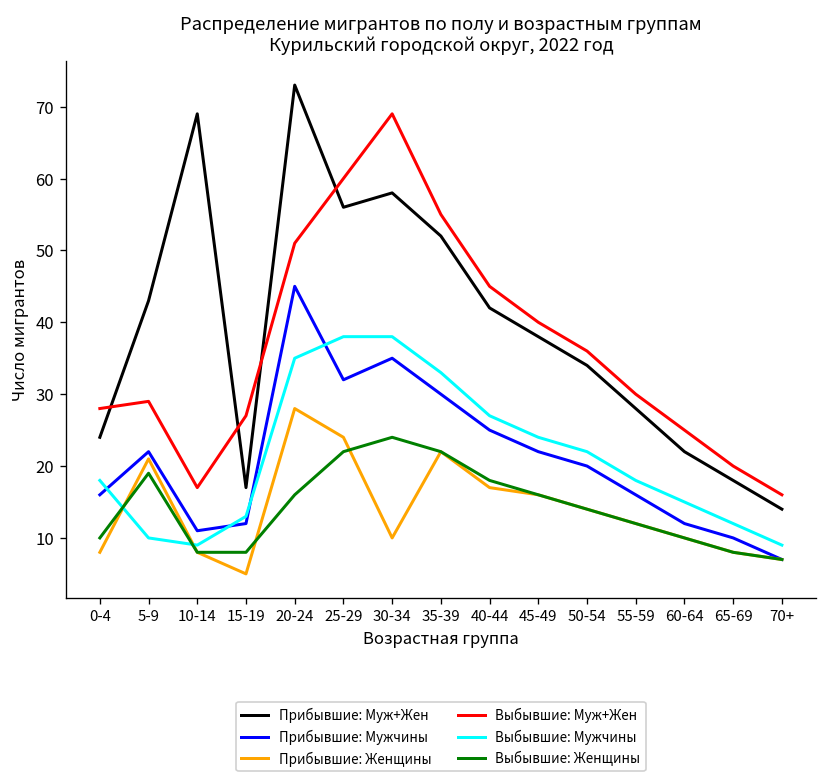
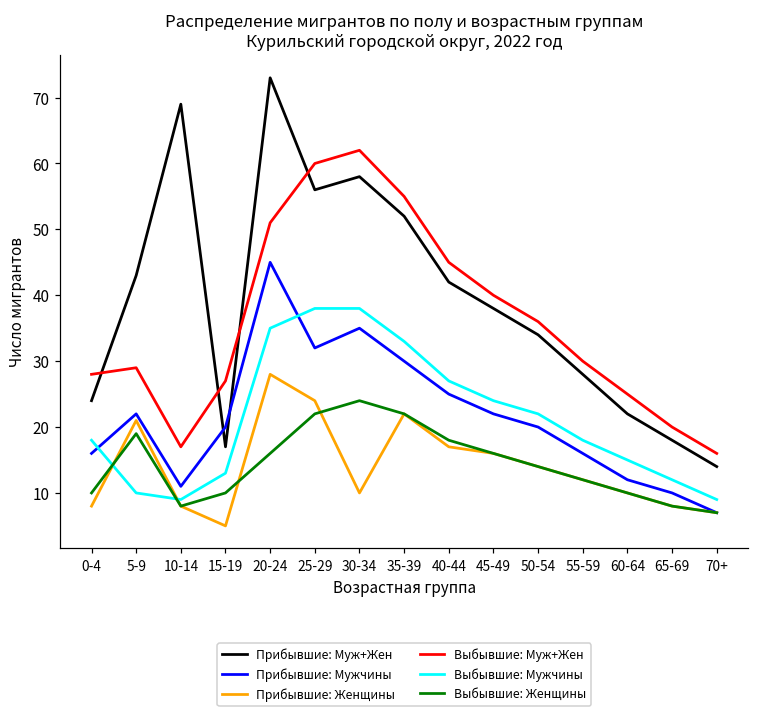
  {
    "Прибывшие: Муж+Жен": {
      "0-4": 24,
      "5-9": 43,
      "10-14": 69,
      "15-19": 17,
      "20-24": 73,
      "25-29": 56,
      "30-34": 58,
      "35-39": 52,
      "40-44": 42,
      "45-49": 38,
      "50-54": 34,
      "55-59": 28,
      "60-64": 22,
      "65-69": 18,
      "70+": 14
    },
    "Прибывшие: Мужчины": {
      "0-4": 16,
      "5-9": 22,
      "10-14": 11,
-     "15-19": 12,
+     "15-19": 20,
      "20-24": 45,
      "25-29": 32,
      "30-34": 35,
      "35-39": 30,
      "40-44": 25,
      "45-49": 22,
      "50-54": 20,
      "55-59": 16,
      "60-64": 12,
      "65-69": 10
    },
    "Прибывшие: Женщины": {
      "0-4": 8,
      "5-9": 21,
      "15-19": 5,
      "20-24": 28,
      "25-29": 24,
      "30-34": 10,
      "40-44": 17
    },
    "Выбывшие: Муж+Жен": {
      "0-4": 28,
      "5-9": 29,
      "10-14": 17,
      "15-19": 27,
      "20-24": 51,
      "25-29": 60,
-     "30-34": 69,
+     "30-34": 62,
      "35-39": 55,
      "40-44": 45,
      "45-49": 40,
      "50-54": 36,
      "55-59": 30,
      "60-64": 25,
      "65-69": 20,
      "70+": 16
    },
    "Выбывшие: Мужчины": {
      "0-4": 18,
      "5-9": 10,
      "10-14": 9,
      "15-19": 13,
      "20-24": 35,
      "25-29": 38,
      "30-34": 38,
      "35-39": 33,
      "40-44": 27,
      "45-49": 24,
      "50-54": 22,
      "55-59": 18,
      "60-64": 15,
      "65-69": 12,
      "70+": 9
    },
    "Выбывшие: Женщины": {
      "0-4": 10,
      "5-9": 19,
-     "15-19": 8,
+     "15-19": 10,
      "20-24": 16,
      "25-29": 22,
      "30-34": 24,
      "40-44": 18
    }
  }
